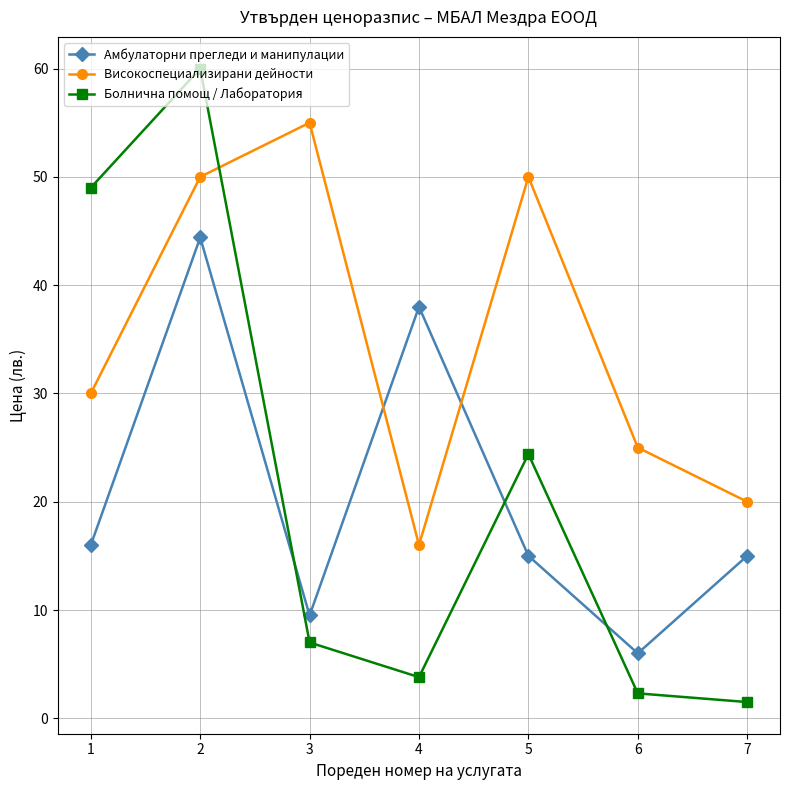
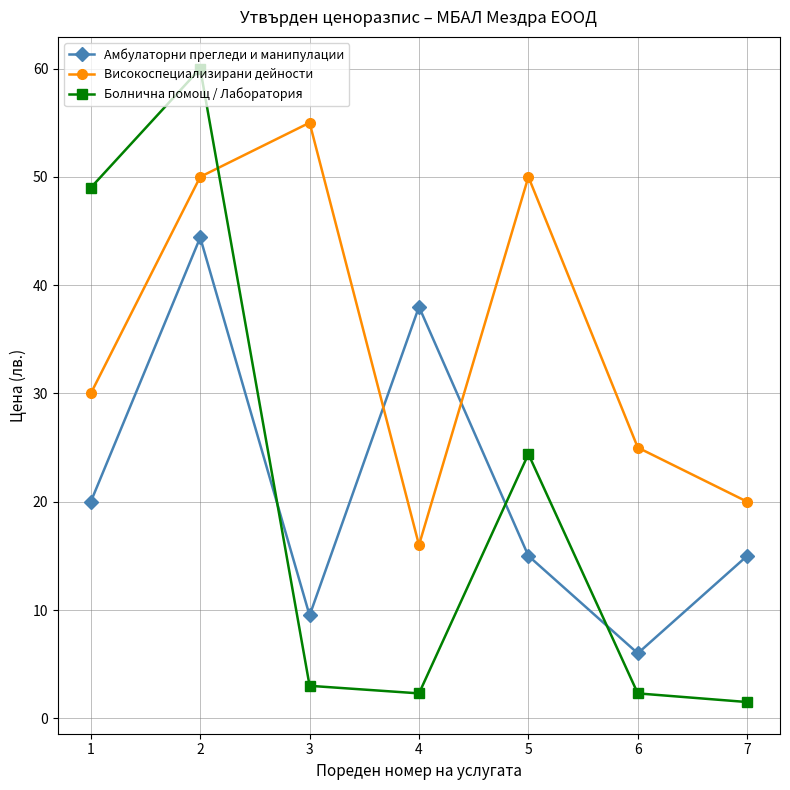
  {
    "Амбулаторни прегледи и манипулации": {
-     "1": 16,
+     "1": 20,
      "2": 44.4,
      "3": 9.5,
      "4": 38,
      "5": 15,
      "6": 6,
      "7": 15
    },
    "Високоспециализирани дейности": {
      "1": 30.0,
      "2": 50.0,
      "3": 55.0,
      "4": 16.0,
      "5": 50.0,
      "6": 25.0,
      "7": 20.0
    },
    "Болнична помощ / Лаборатория": {
      "1": 49.0,
-     "3": 7,
-     "4": 3.8,
+     "3": 3,
+     "4": 2.3,
      "5": 24.4,
      "6": 2.3,
      "7": 1.5
    }
  }
